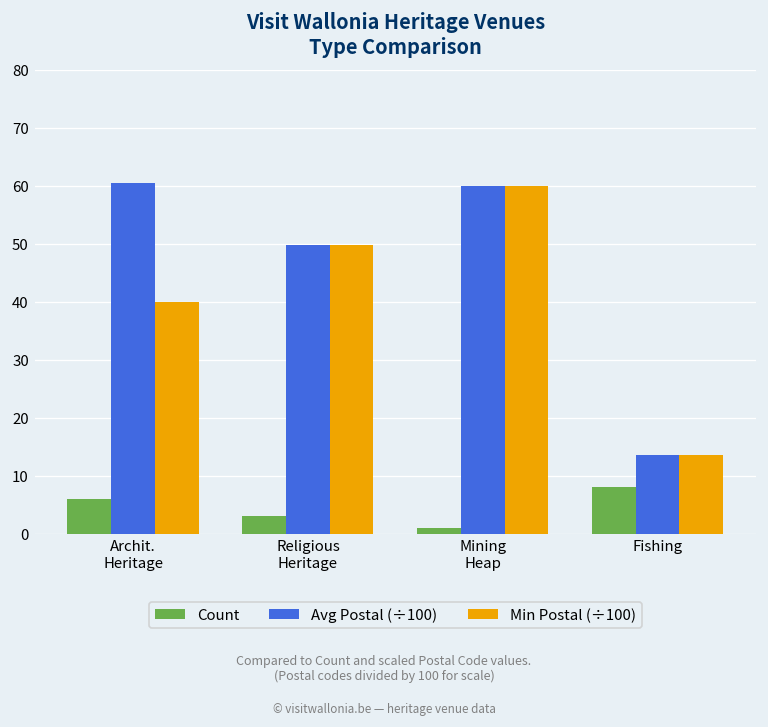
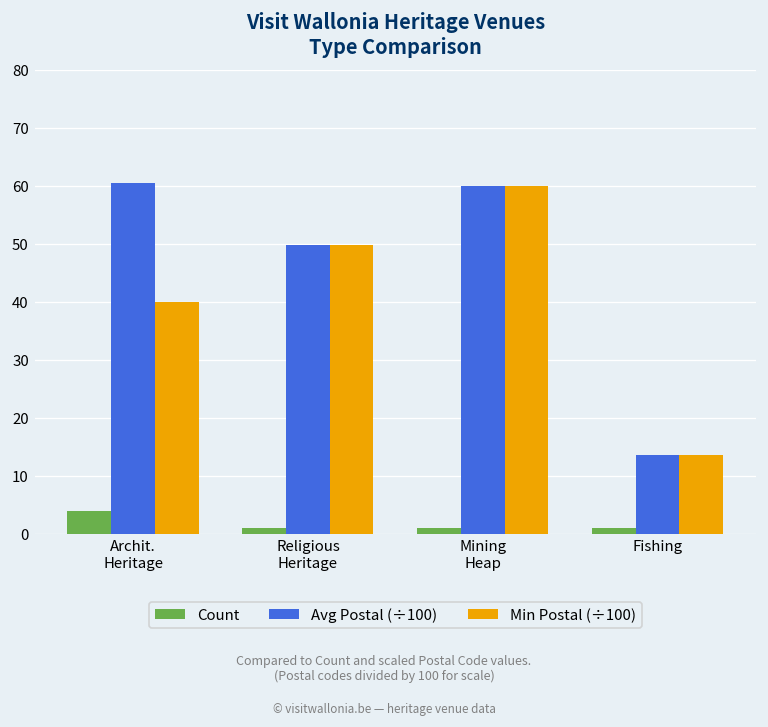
  {
    "Count": {
-     "Archit. Heritage": 6,
-     "Religious Heritage": 3,
+     "Archit. Heritage": 4,
+     "Religious Heritage": 1,
      "Mining Heap": 1,
-     "Fishing": 8
+     "Fishing": 1
    },
    "Avg Postal (÷100)": {
      "Archit. Heritage": 61,
      "Religious Heritage": 50,
      "Mining Heap": 60,
      "Fishing": 14
    },
    "Min Postal (÷100)": {
      "Archit. Heritage": 40,
      "Religious Heritage": 50,
      "Mining Heap": 60,
      "Fishing": 14
    }
  }
